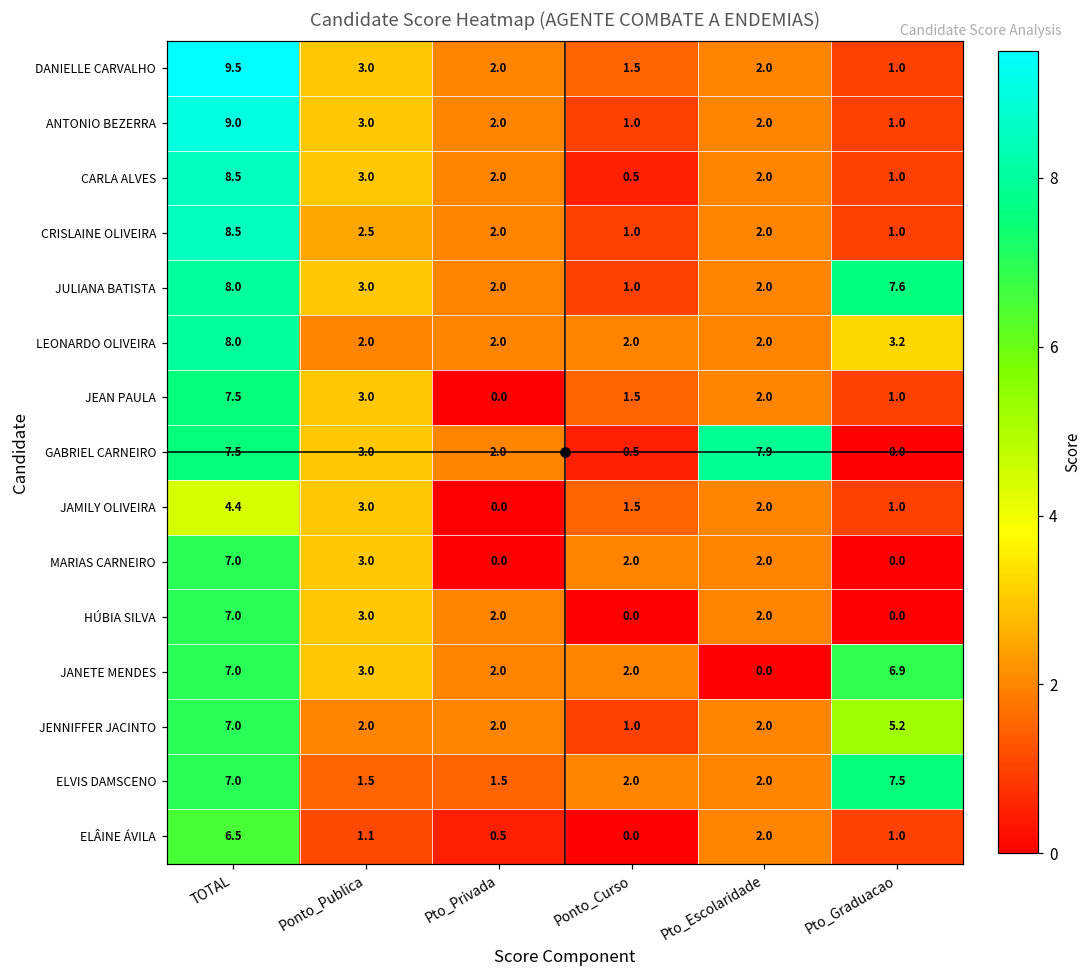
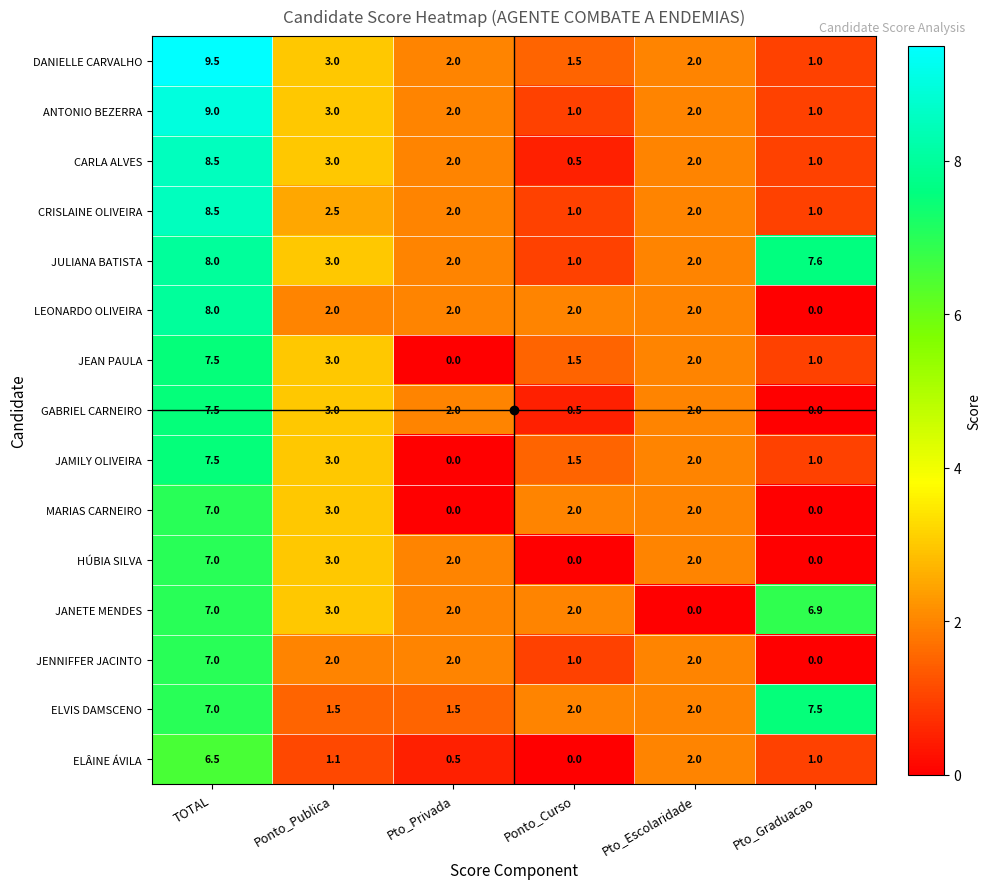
  {
    "DANIELLE CARVALHO": {
      "TOTAL": 9.5,
      "Ponto_Publica": 3.0,
      "Pto_Privada": 2.0,
      "Ponto_Curso": 1.5,
      "Pto_Escolaridade": 2.0,
      "Pto_Graduacao": 1.0
    },
    "ANTONIO BEZERRA": {
      "TOTAL": 9.0,
      "Ponto_Publica": 3.0,
      "Pto_Privada": 2.0,
      "Ponto_Curso": 1.0,
      "Pto_Escolaridade": 2.0,
      "Pto_Graduacao": 1.0
    },
    "CARLA ALVES": {
      "TOTAL": 8.5,
      "Ponto_Publica": 3.0,
      "Pto_Privada": 2.0,
      "Ponto_Curso": 0.5,
      "Pto_Escolaridade": 2.0,
      "Pto_Graduacao": 1.0
    },
    "CRISLAINE OLIVEIRA": {
      "TOTAL": 8.5,
      "Ponto_Publica": 2.5,
      "Pto_Privada": 2.0,
      "Ponto_Curso": 1.0,
      "Pto_Escolaridade": 2.0,
      "Pto_Graduacao": 1.0
    },
    "JULIANA BATISTA": {
      "TOTAL": 8.0,
      "Ponto_Publica": 3.0,
      "Pto_Privada": 2.0,
      "Ponto_Curso": 1.0,
      "Pto_Escolaridade": 2.0,
      "Pto_Graduacao": 7.6
    },
    "LEONARDO OLIVEIRA": {
      "TOTAL": 8.0,
      "Ponto_Publica": 2.0,
      "Pto_Privada": 2.0,
      "Ponto_Curso": 2.0,
      "Pto_Escolaridade": 2.0,
-     "Pto_Graduacao": 3.2
+     "Pto_Graduacao": 0.0
    },
    "JEAN PAULA": {
      "TOTAL": 7.5,
      "Ponto_Publica": 3.0,
      "Pto_Privada": 0.0,
      "Ponto_Curso": 1.5,
      "Pto_Escolaridade": 2.0,
      "Pto_Graduacao": 1.0
    },
    "GABRIEL CARNEIRO": {
      "TOTAL": 7.5,
      "Ponto_Publica": 3.0,
      "Pto_Privada": 2.0,
      "Ponto_Curso": 0.5,
-     "Pto_Escolaridade": 7.9,
+     "Pto_Escolaridade": 2.0,
      "Pto_Graduacao": 0.0
    },
    "JAMILY OLIVEIRA": {
-     "TOTAL": 4.4,
+     "TOTAL": 7.5,
      "Ponto_Publica": 3.0,
      "Pto_Privada": 0.0,
      "Ponto_Curso": 1.5,
      "Pto_Escolaridade": 2.0,
      "Pto_Graduacao": 1.0
    },
    "MARIAS CARNEIRO": {
      "TOTAL": 7.0,
      "Ponto_Publica": 3.0,
      "Pto_Privada": 0.0,
      "Ponto_Curso": 2.0,
      "Pto_Escolaridade": 2.0,
      "Pto_Graduacao": 0.0
    },
    "HÚBIA SILVA": {
      "TOTAL": 7.0,
      "Ponto_Publica": 3.0,
      "Pto_Privada": 2.0,
      "Ponto_Curso": 0.0,
      "Pto_Escolaridade": 2.0,
      "Pto_Graduacao": 0.0
    },
    "JANETE MENDES": {
      "TOTAL": 7.0,
      "Ponto_Publica": 3.0,
      "Pto_Privada": 2.0,
      "Ponto_Curso": 2.0,
      "Pto_Escolaridade": 0.0,
      "Pto_Graduacao": 6.9
    },
    "JENNIFFER JACINTO": {
      "TOTAL": 7.0,
      "Ponto_Publica": 2.0,
      "Pto_Privada": 2.0,
      "Ponto_Curso": 1.0,
      "Pto_Escolaridade": 2.0,
-     "Pto_Graduacao": 5.2
+     "Pto_Graduacao": 0.0
    },
    "ELVIS DAMSCENO": {
      "TOTAL": 7.0,
      "Ponto_Publica": 1.5,
      "Pto_Privada": 1.5,
      "Ponto_Curso": 2.0,
      "Pto_Escolaridade": 2.0,
      "Pto_Graduacao": 7.5
    },
    "ELÂINE ÁVILA": {
      "TOTAL": 6.5,
      "Ponto_Publica": 1.1,
      "Pto_Privada": 0.5,
      "Ponto_Curso": 0.0,
      "Pto_Escolaridade": 2.0,
      "Pto_Graduacao": 1.0
    }
  }
